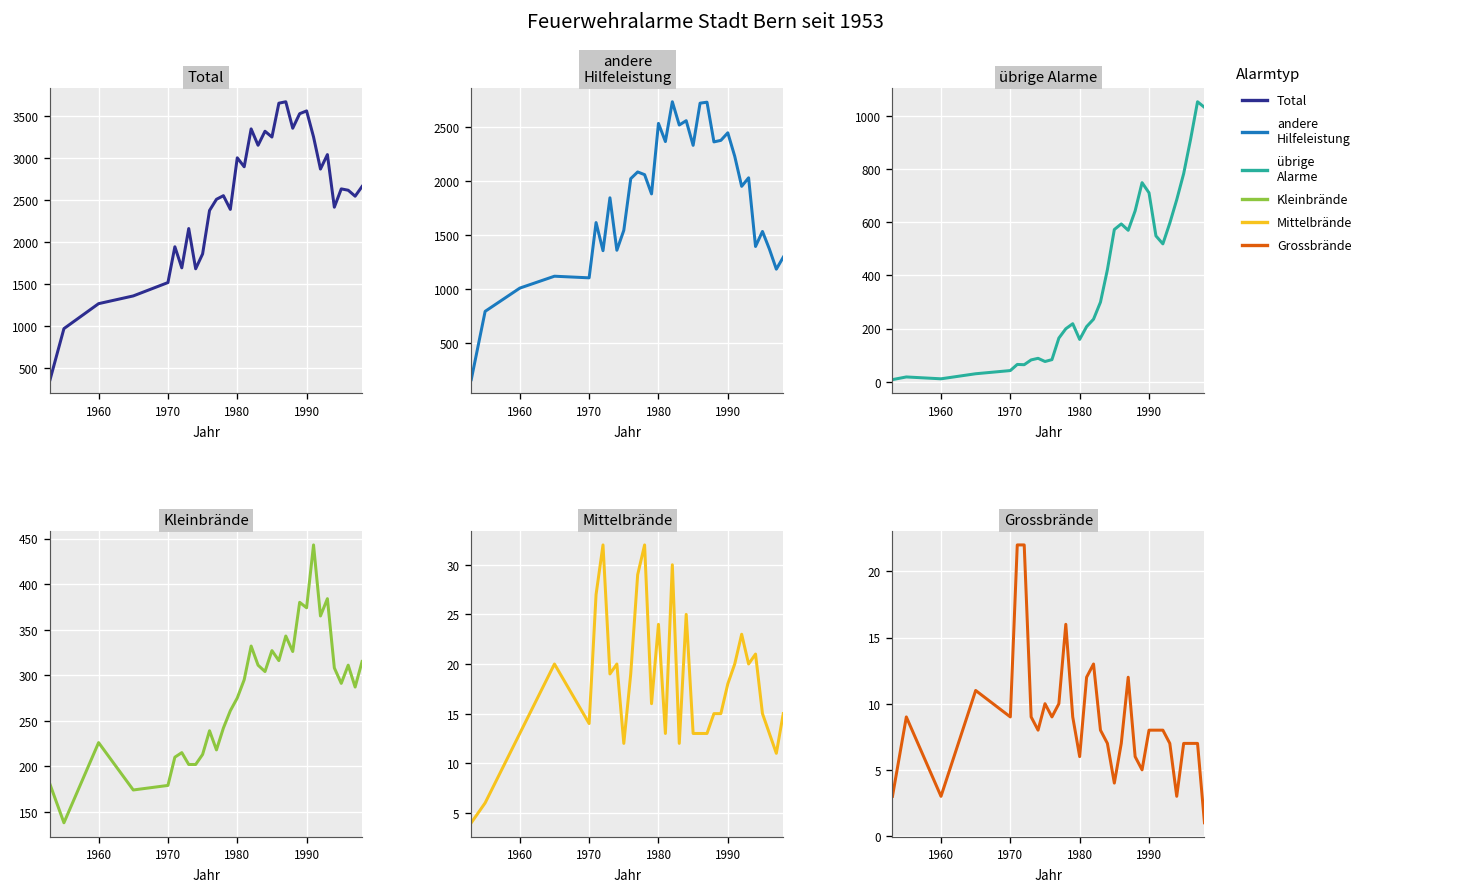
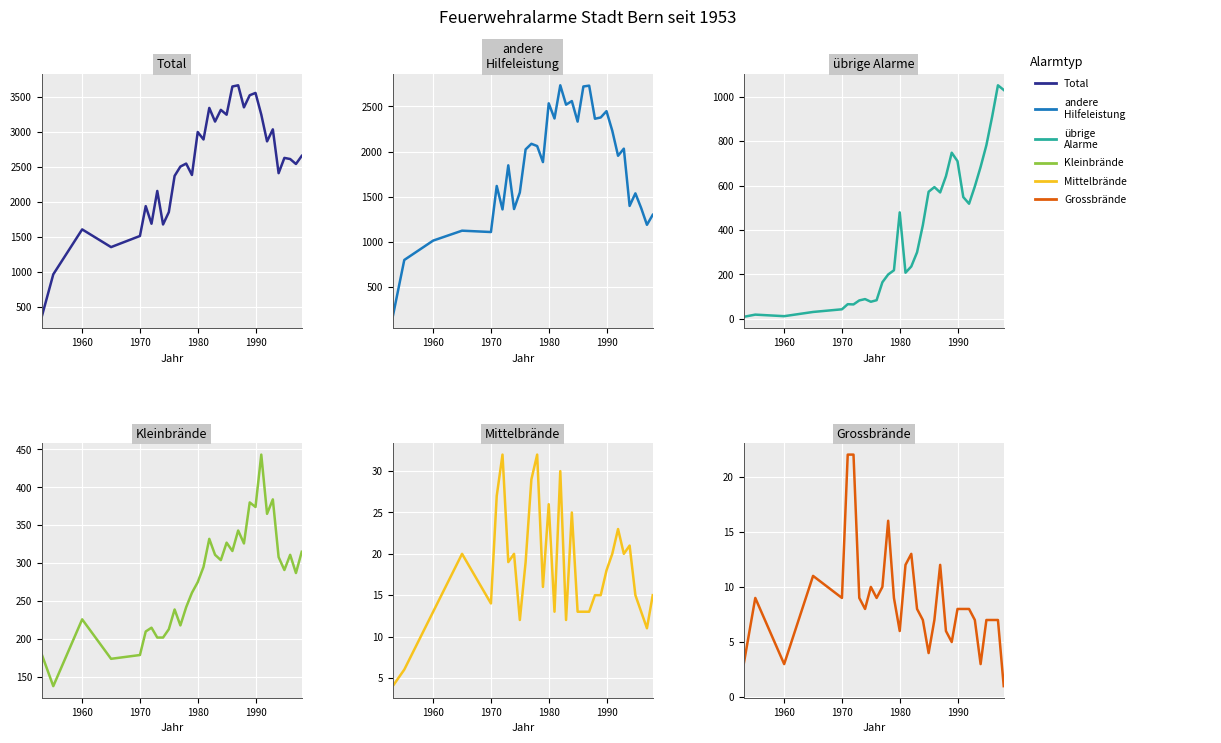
  {
    "Total": {
-     "1960": 1300,
+     "1960": 1600,
      "1970": 1500,
      "1980": 3000,
      "1990": 3600
    },
    "andere Hilfeleistung": {
      "1960": 1000,
      "1970": 1100,
      "1980": 2500,
      "1990": 2400
    },
    "übrige Alarme": {
      "1960": 10,
      "1970": 40,
-     "1980": 160,
+     "1980": 480,
      "1990": 710
    },
    "Kleinbrände": {
      "1960": 230,
      "1970": 180,
      "1980": 280,
      "1990": 370
    },
    "Mittelbrände": {
      "1960": 13,
      "1970": 14,
-     "1980": 24,
+     "1980": 26,
      "1990": 18
    },
    "Grossbrände": {
      "1960": 3.0,
      "1970": 9.0,
      "1980": 6.0,
      "1990": 8.0
    }
  }
